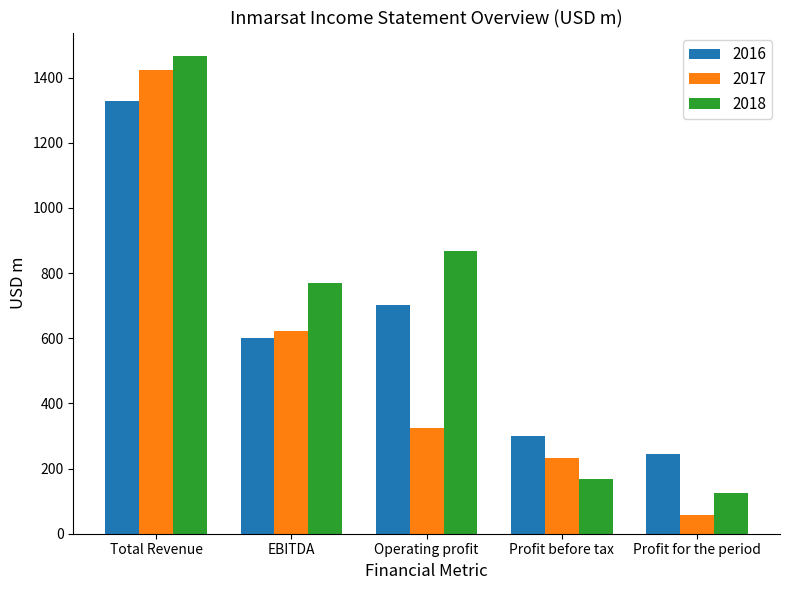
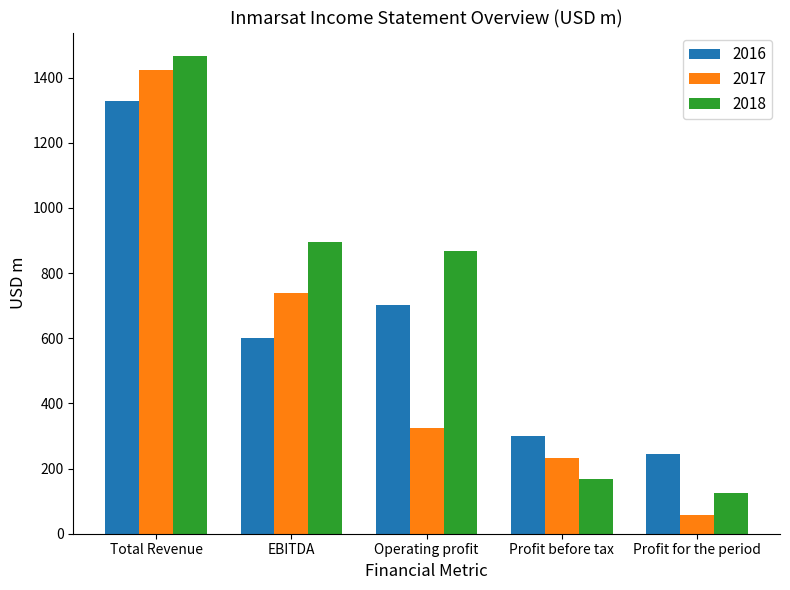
  {
    "2016": {
      "Total Revenue": 1330,
      "EBITDA": 600,
      "Operating profit": 700,
      "Profit before tax": 300,
      "Profit for the period": 240
    },
    "2017": {
      "Total Revenue": 1420,
-     "EBITDA": 620,
+     "EBITDA": 740,
      "Operating profit": 320,
      "Profit before tax": 230,
      "Profit for the period": 60
    },
    "2018": {
      "Total Revenue": 1470,
-     "EBITDA": 770,
+     "EBITDA": 900,
      "Operating profit": 870,
      "Profit before tax": 170,
      "Profit for the period": 130
    }
  }
